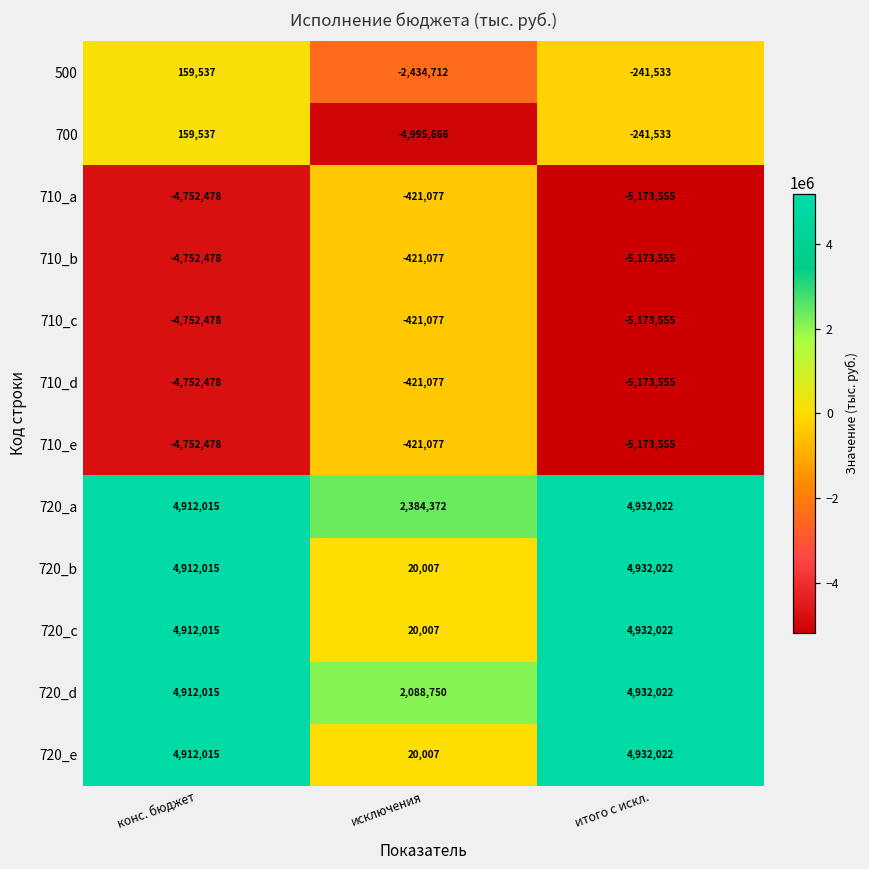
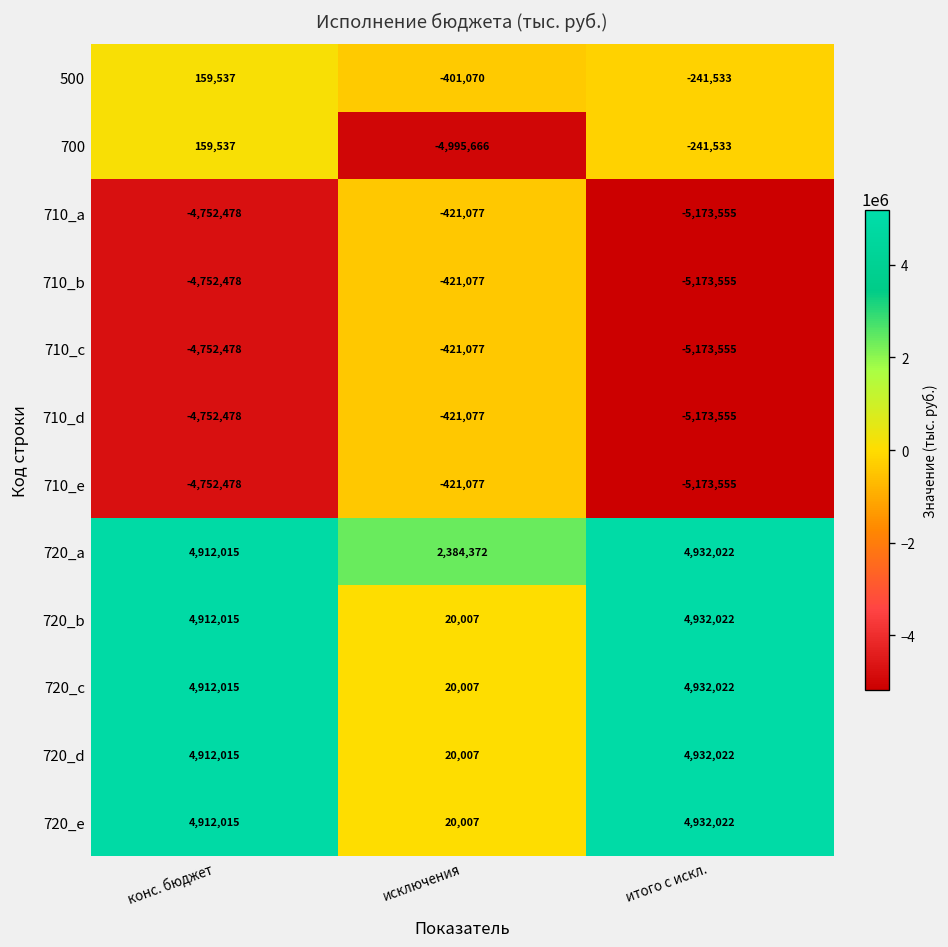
  {
    "500": {
      "конс. бюджет": "159,537",
-     "исключения": "-2,434,712",
+     "исключения": "-401,070",
      "итого с искл.": "-241,533"
    },
    "700": {
      "конс. бюджет": "159,537",
      "исключения": "-4,995,666",
      "итого с искл.": "-241,533"
    },
    "710_a": {
      "конс. бюджет": "-4,752,478",
      "исключения": "-421,077",
      "итого с искл.": "-5,173,555"
    },
    "710_b": {
      "конс. бюджет": "-4,752,478",
      "исключения": "-421,077",
      "итого с искл.": "-5,173,555"
    },
    "710_c": {
      "конс. бюджет": "-4,752,478",
      "исключения": "-421,077",
      "итого с искл.": "-5,173,555"
    },
    "710_d": {
      "конс. бюджет": "-4,752,478",
      "исключения": "-421,077",
      "итого с искл.": "-5,173,555"
    },
    "710_e": {
      "конс. бюджет": "-4,752,478",
      "исключения": "-421,077",
      "итого с искл.": "-5,173,555"
    },
    "720_a": {
      "конс. бюджет": "4,912,015",
      "исключения": "2,384,372",
      "итого с искл.": "4,932,022"
    },
    "720_b": {
      "конс. бюджет": "4,912,015",
      "исключения": "20,007",
      "итого с искл.": "4,932,022"
    },
    "720_c": {
      "конс. бюджет": "4,912,015",
      "исключения": "20,007",
      "итого с искл.": "4,932,022"
    },
    "720_d": {
      "конс. бюджет": "4,912,015",
-     "исключения": "2,088,750",
+     "исключения": "20,007",
      "итого с искл.": "4,932,022"
    },
    "720_e": {
      "конс. бюджет": "4,912,015",
      "исключения": "20,007",
      "итого с искл.": "4,932,022"
    }
  }
